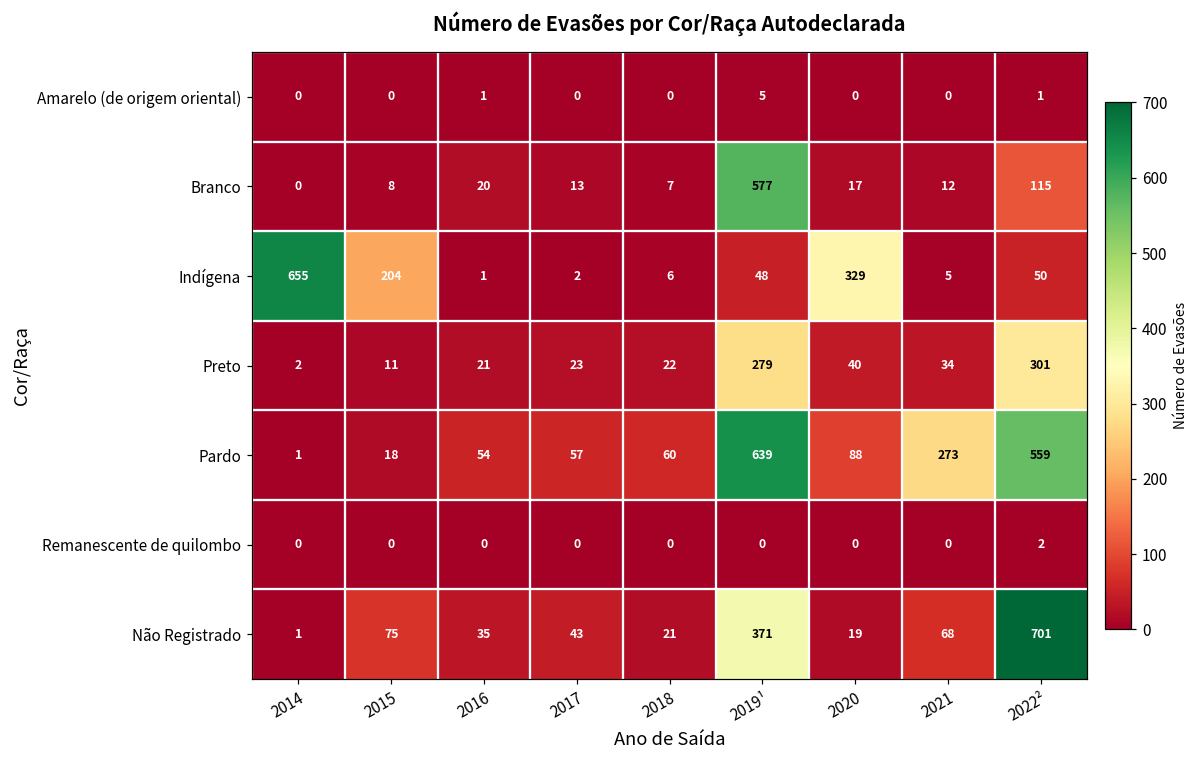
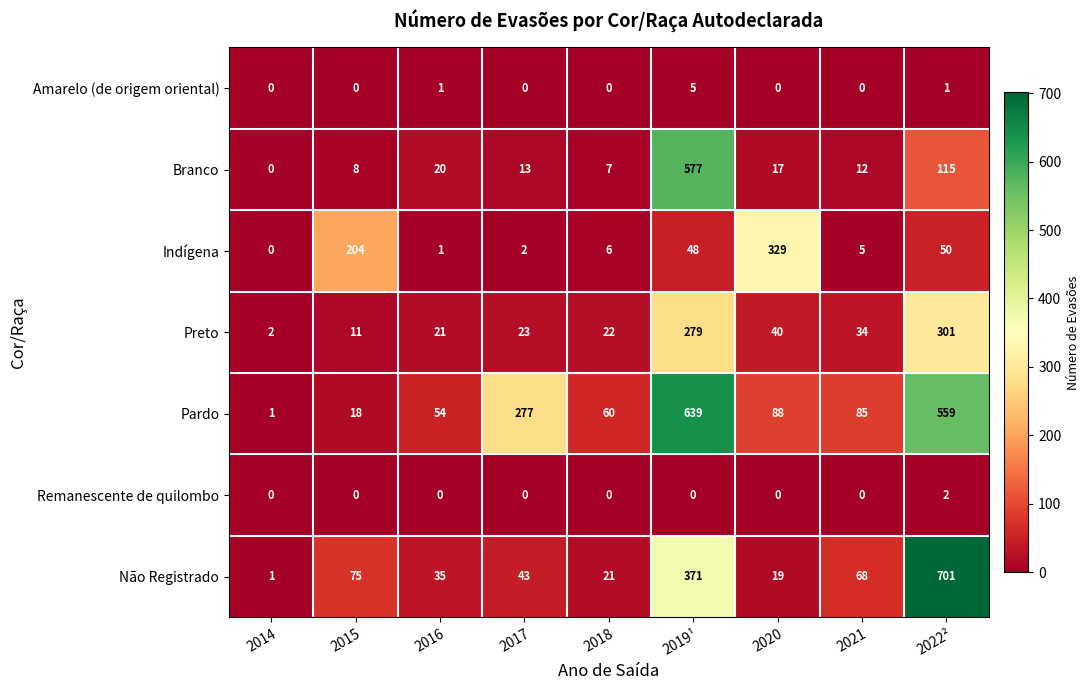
  {
    "Amarelo (de origem oriental)": {
      "2014": 0,
      "2015": 0,
      "2016": 1,
      "2017": 0,
      "2018": 0,
      "2019¹": 5,
      "2020": 0,
      "2021": 0,
      "2022²": 1
    },
    "Branco": {
      "2014": 0,
      "2015": 8,
      "2016": 20,
      "2017": 13,
      "2018": 7,
      "2019¹": 577,
      "2020": 17,
      "2021": 12,
      "2022²": 115
    },
    "Indígena": {
-     "2014": 655,
+     "2014": 0,
      "2015": 204,
      "2016": 1,
      "2017": 2,
      "2018": 6,
      "2019¹": 48,
      "2020": 329,
      "2021": 5,
      "2022²": 50
    },
    "Preto": {
      "2014": 2,
      "2015": 11,
      "2016": 21,
      "2017": 23,
      "2018": 22,
      "2019¹": 279,
      "2020": 40,
      "2021": 34,
      "2022²": 301
    },
    "Pardo": {
      "2014": 1,
      "2015": 18,
      "2016": 54,
-     "2017": 57,
+     "2017": 277,
      "2018": 60,
      "2019¹": 639,
      "2020": 88,
-     "2021": 273,
+     "2021": 85,
      "2022²": 559
    },
    "Remanescente de quilombo": {
      "2014": 0,
      "2015": 0,
      "2016": 0,
      "2017": 0,
      "2018": 0,
      "2019¹": 0,
      "2020": 0,
      "2021": 0,
      "2022²": 2
    },
    "Não Registrado": {
      "2014": 1,
      "2015": 75,
      "2016": 35,
      "2017": 43,
      "2018": 21,
      "2019¹": 371,
      "2020": 19,
      "2021": 68,
      "2022²": 701
    }
  }
